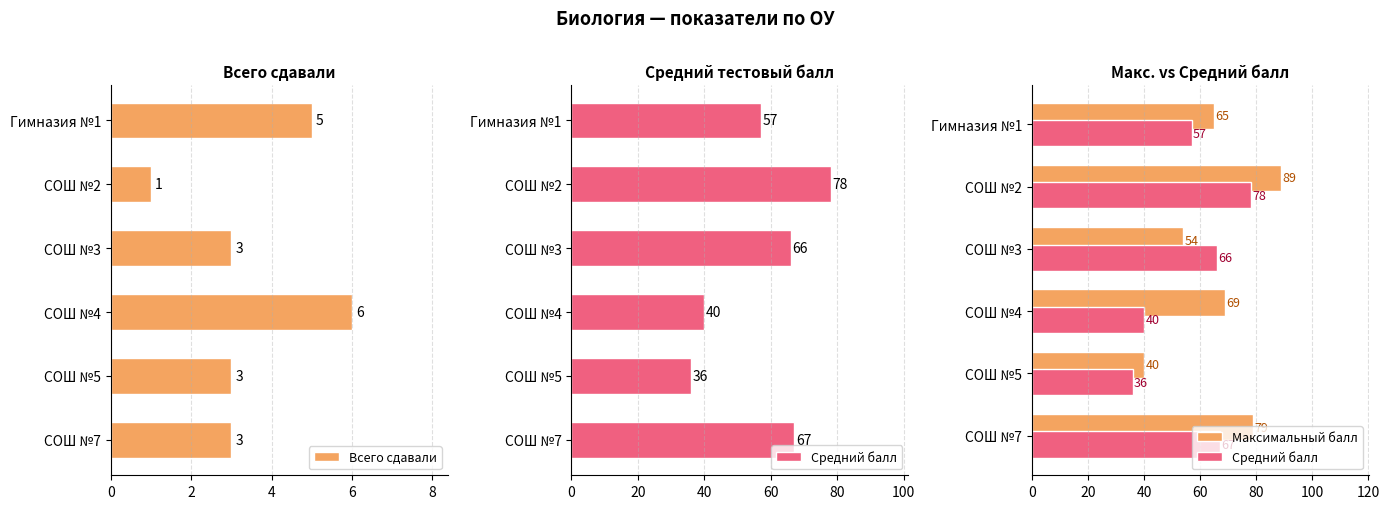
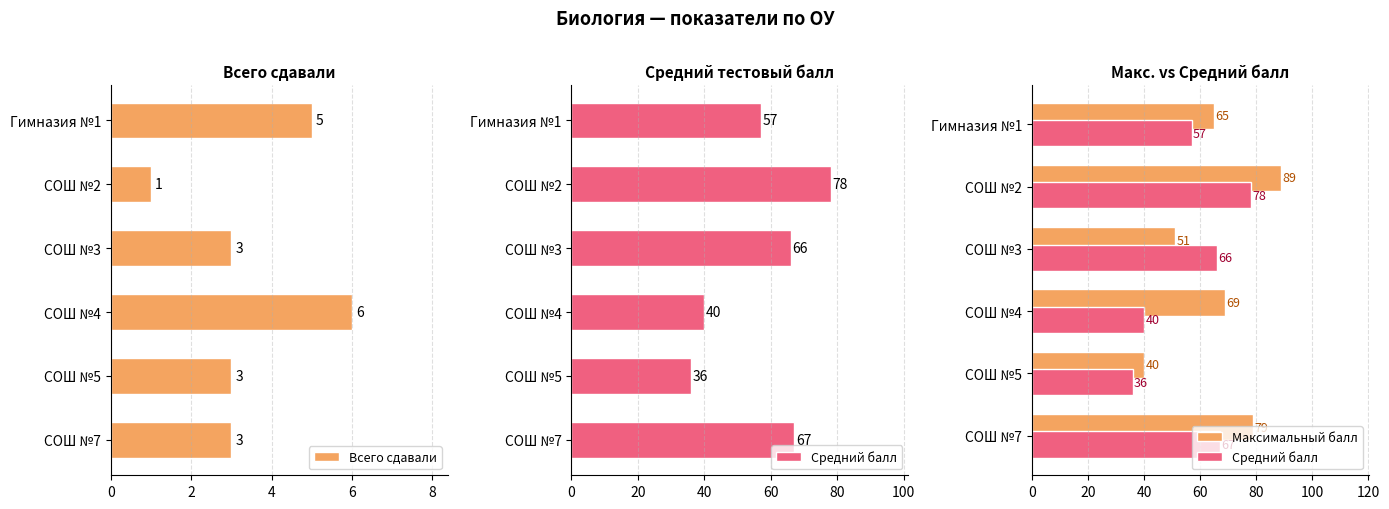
  {
    "Всего сдавали": {
      "Гимназия №1": 5,
      "СОШ №2": 1,
      "СОШ №3": 3,
      "СОШ №4": 6,
      "СОШ №5": 3,
      "СОШ №7": 3
    },
    "Средний тестовый балл": {
      "Гимназия №1": 57,
      "СОШ №2": 78,
      "СОШ №3": 66,
      "СОШ №4": 40,
      "СОШ №5": 36
    },
    "Макс. vs Средний балл": {
      "Максимальный балл": {
        "Гимназия №1": 65,
        "СОШ №2": 89,
-       "СОШ №3": 54,
+       "СОШ №3": 51,
        "СОШ №4": 69,
        "СОШ №5": 40
      },
      "Средний балл": {
        "Гимназия №1": 57,
        "СОШ №2": 78,
        "СОШ №3": 66,
        "СОШ №4": 40,
        "СОШ №5": 36
      }
    }
  }
